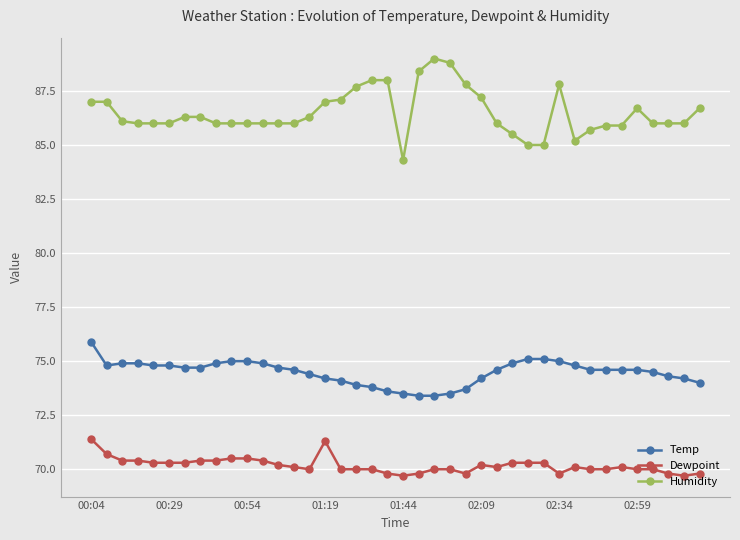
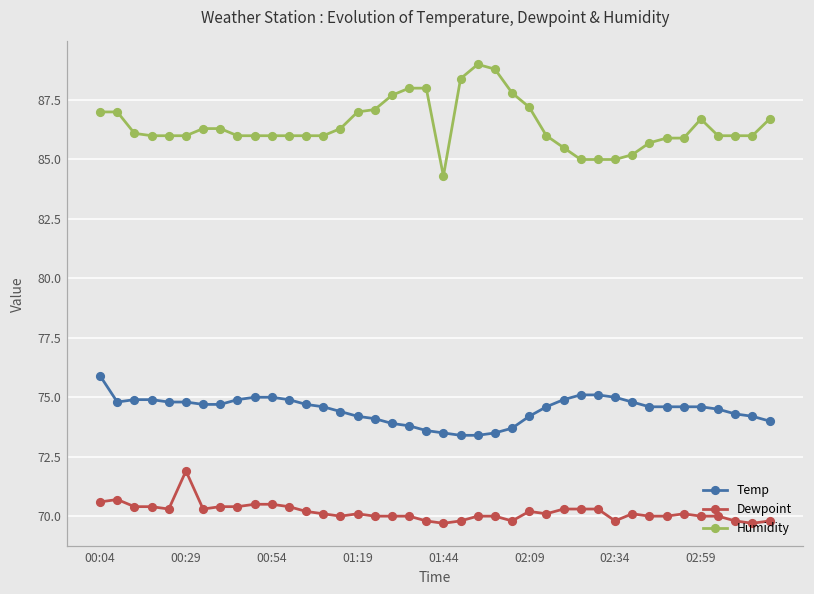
  {
    "Temp": {
      "00:04": 75.9,
      "00:29": 74.8,
      "00:54": 75.0,
      "01:19": 74.2,
      "01:44": 73.5,
      "02:09": 74.2,
      "02:34": 75.0,
      "02:59": 74.6
    },
    "Dewpoint": {
-     "00:04": 71.4,
-     "00:29": 70.3,
+     "00:04": 70.6,
+     "00:29": 71.9,
      "00:54": 70.5,
-     "01:19": 71.3,
+     "01:19": 70.1,
      "01:44": 69.7,
      "02:09": 70.2,
      "02:34": 69.8,
      "02:59": 70.0
    },
    "Humidity": {
      "00:04": 87.0,
      "00:29": 86.0,
      "00:54": 86.0,
      "01:19": 87.0,
      "01:44": 84.3,
      "02:09": 87.2,
-     "02:34": 87.8,
+     "02:34": 85.0,
      "02:59": 86.7
    }
  }
